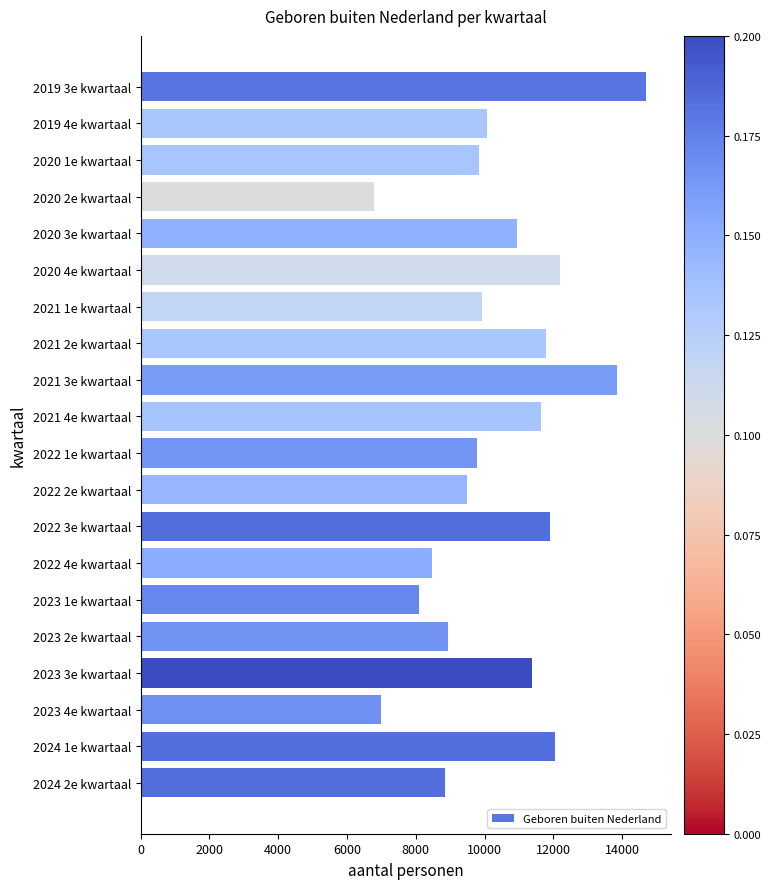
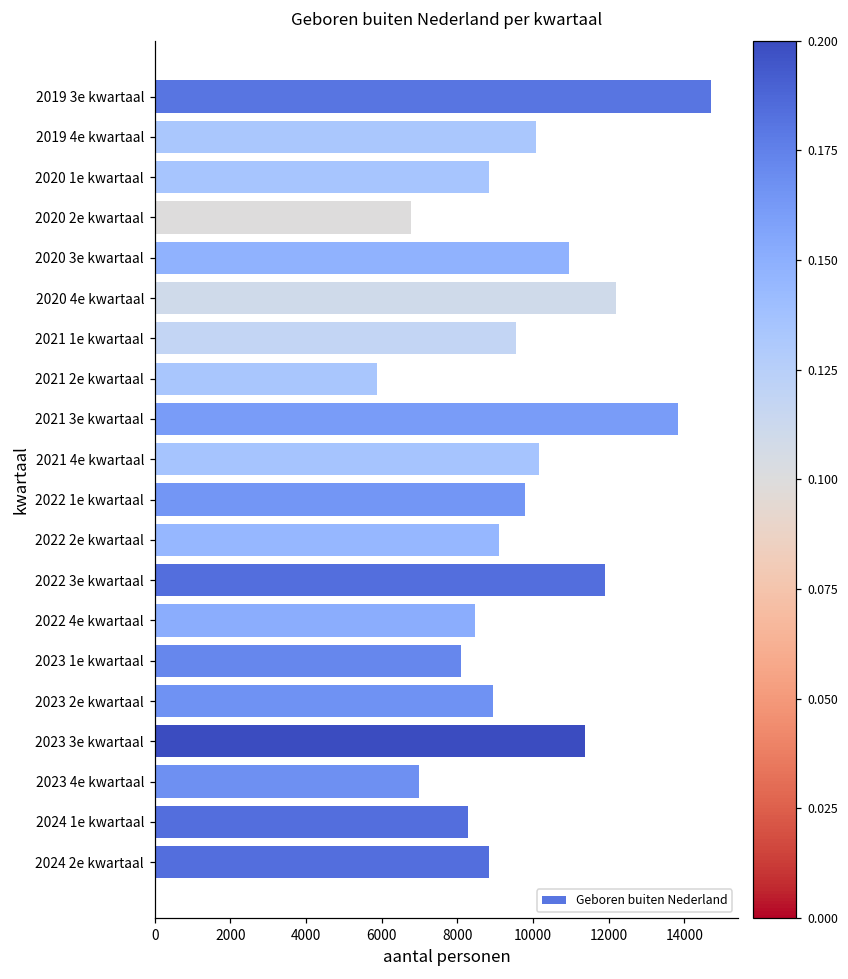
  {
    "2019 3e kwartaal": 14700,
    "2019 4e kwartaal": 10100,
-   "2020 1e kwartaal": 9800,
+   "2020 1e kwartaal": 8800,
    "2020 2e kwartaal": 6800,
    "2020 3e kwartaal": 11000,
    "2020 4e kwartaal": 12200,
-   "2021 1e kwartaal": 9900,
-   "2021 2e kwartaal": 11800,
+   "2021 1e kwartaal": 9500,
+   "2021 2e kwartaal": 5900,
    "2021 3e kwartaal": 13800,
-   "2021 4e kwartaal": 11600,
+   "2021 4e kwartaal": 10100,
    "2022 1e kwartaal": 9800,
-   "2022 2e kwartaal": 9500,
+   "2022 2e kwartaal": 9100,
    "2022 3e kwartaal": 11900,
    "2022 4e kwartaal": 8500,
    "2023 1e kwartaal": 8100,
    "2023 2e kwartaal": 8900,
    "2023 3e kwartaal": 11400,
    "2023 4e kwartaal": 7000,
-   "2024 1e kwartaal": 12000,
+   "2024 1e kwartaal": 8300,
    "2024 2e kwartaal": 8800
  }
